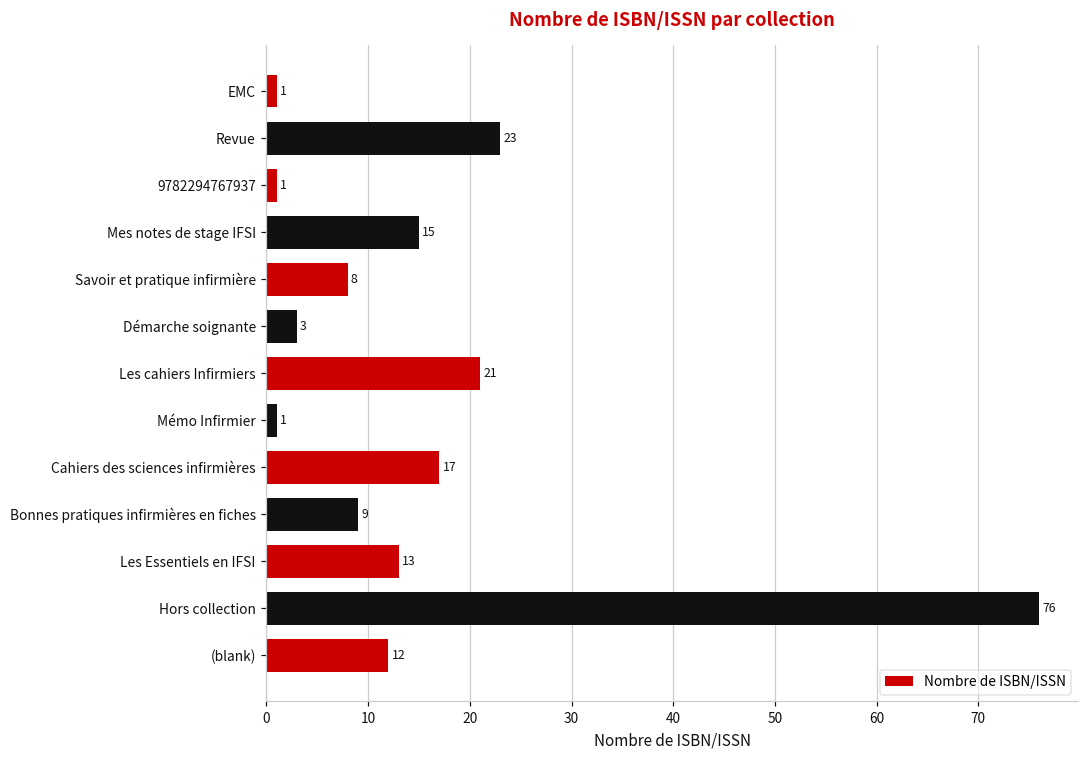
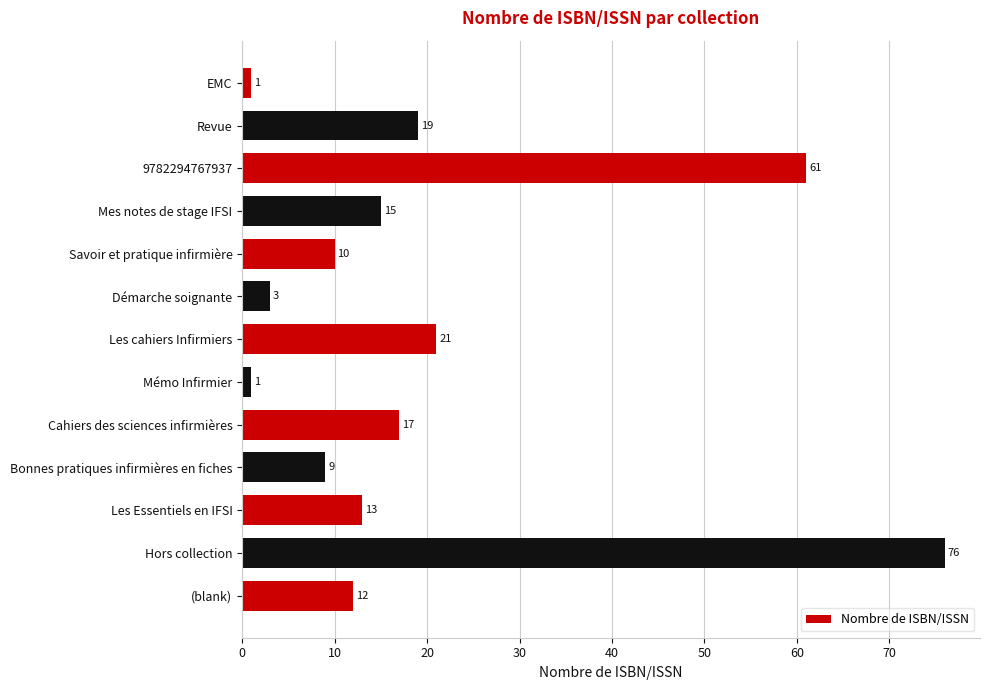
  {
    "EMC": 1,
-   "Revue": 23,
-   "9782294767937": 1,
+   "Revue": 19,
+   "9782294767937": 61,
    "Mes notes de stage IFSI": 15,
-   "Savoir et pratique infirmière": 8,
+   "Savoir et pratique infirmière": 10,
    "Démarche soignante": 3,
    "Les cahiers Infirmiers": 21,
    "Mémo Infirmier": 1,
    "Cahiers des sciences infirmières": 17,
    "Bonnes pratiques infirmières en fiches": 9,
    "Les Essentiels en IFSI": 13,
    "Hors collection": 76,
    "(blank)": 12
  }
